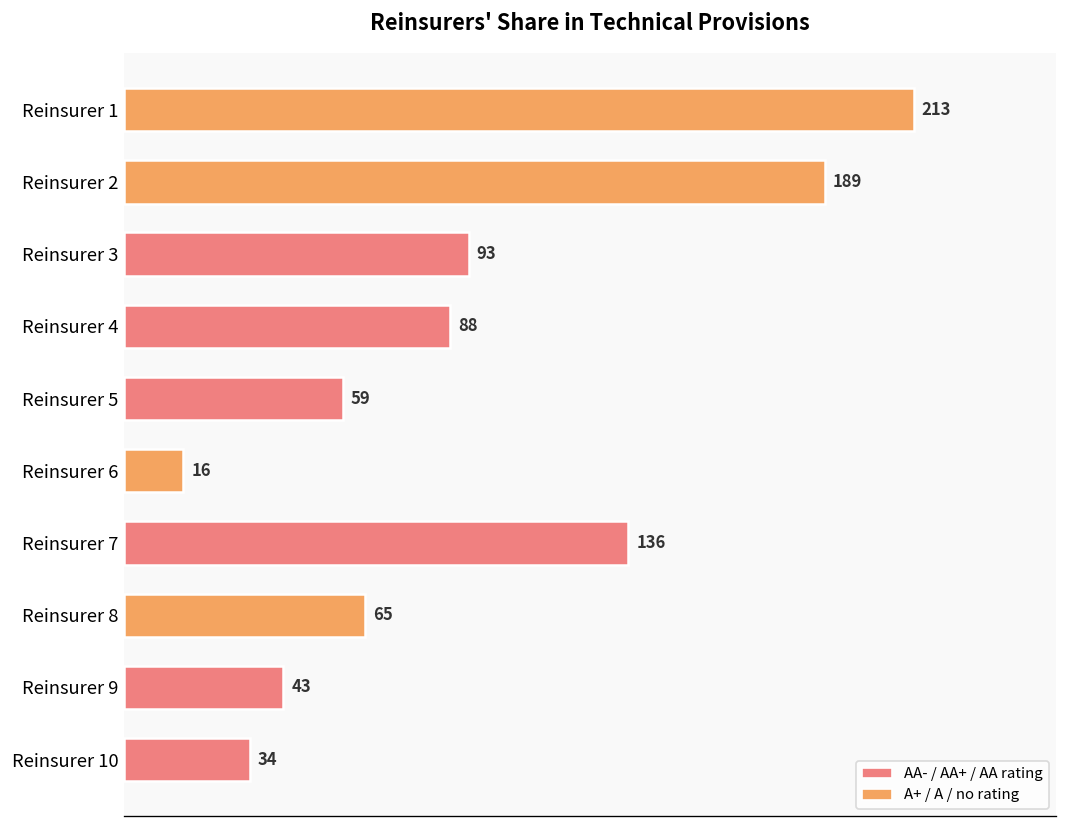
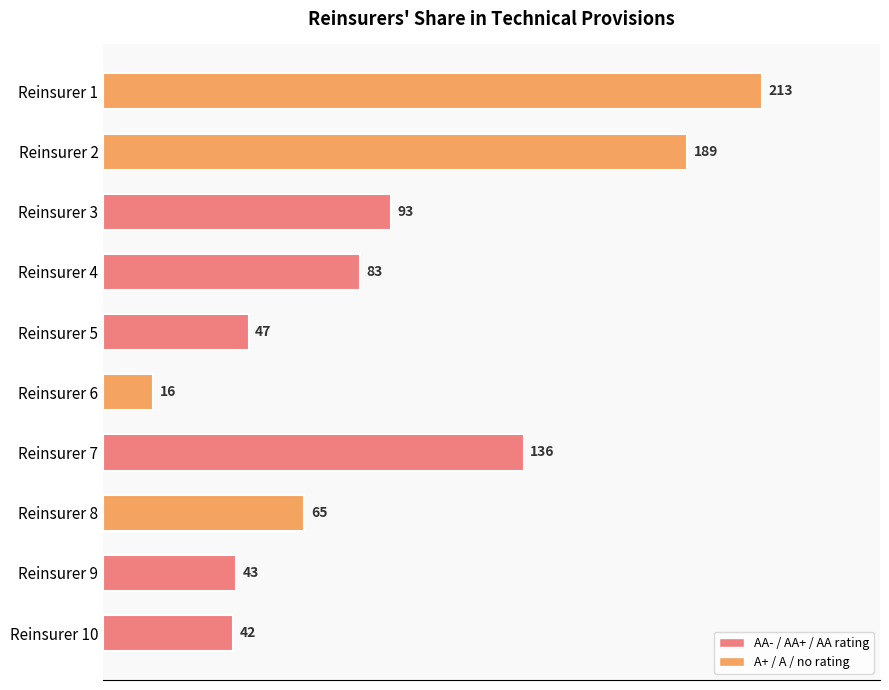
  {
    "Reinsurer 1": 213,
    "Reinsurer 2": 189,
    "Reinsurer 3": 93,
-   "Reinsurer 4": 88,
-   "Reinsurer 5": 59,
+   "Reinsurer 4": 83,
+   "Reinsurer 5": 47,
    "Reinsurer 6": 16,
    "Reinsurer 7": 136,
    "Reinsurer 8": 65,
    "Reinsurer 9": 43,
-   "Reinsurer 10": 34
+   "Reinsurer 10": 42
  }
